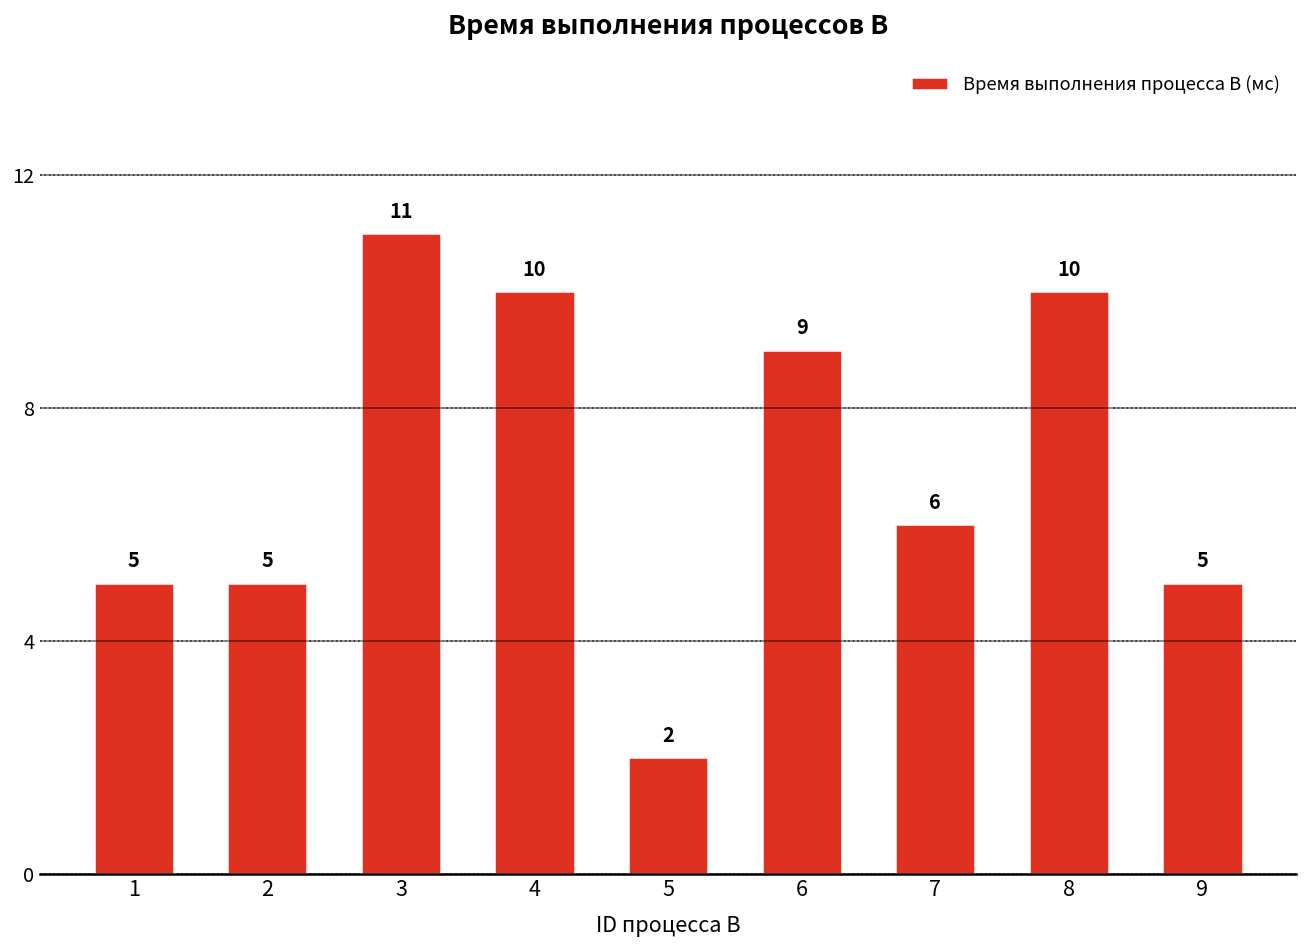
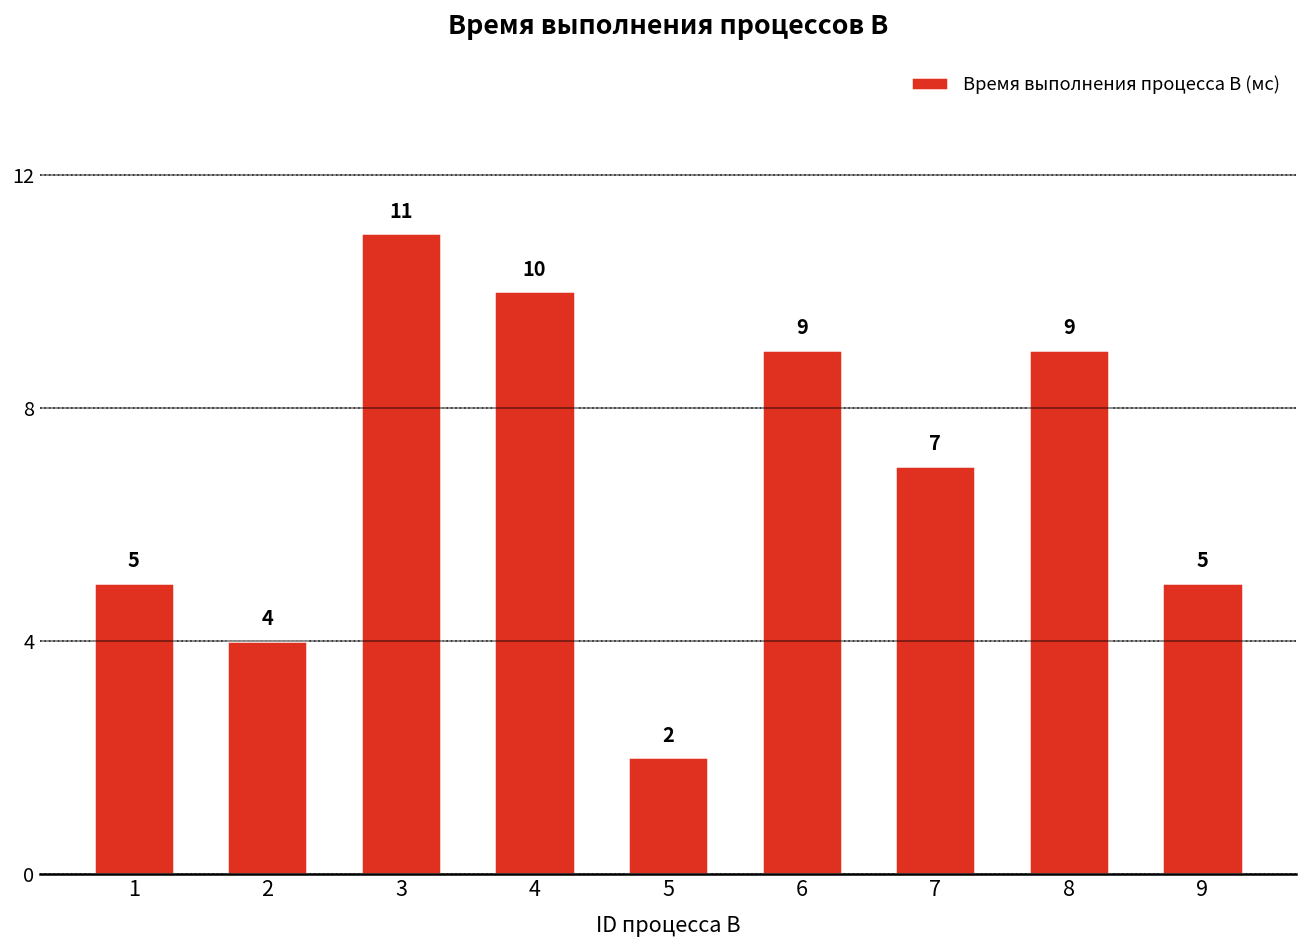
  {
    "1": 5,
-   "2": 5,
+   "2": 4,
    "3": 11,
    "4": 10,
    "5": 2,
    "6": 9,
-   "7": 6,
-   "8": 10,
+   "7": 7,
+   "8": 9,
    "9": 5
  }
